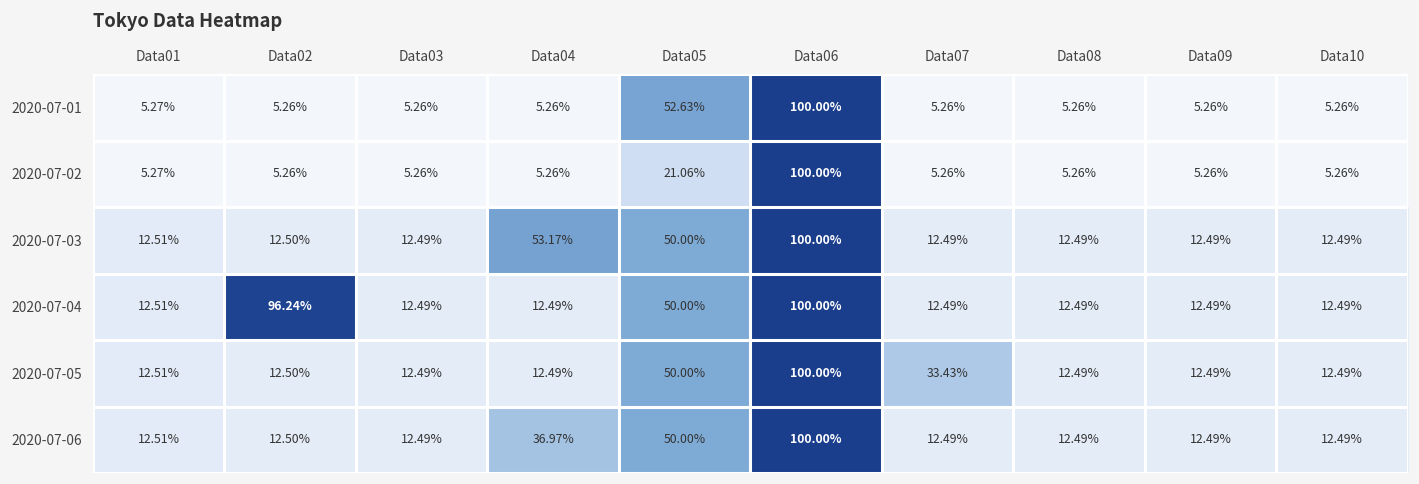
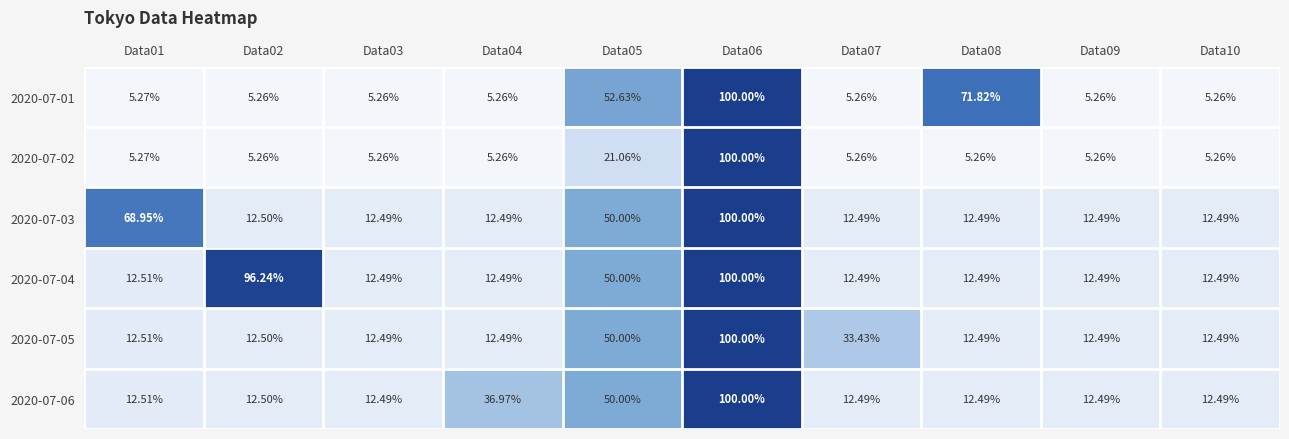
  {
    "2020-07-01": {
      "Data01": "5.27%",
      "Data02": "5.26%",
      "Data03": "5.26%",
      "Data04": "5.26%",
      "Data05": "52.63%",
      "Data06": "100.00%",
      "Data07": "5.26%",
-     "Data08": "5.26%",
+     "Data08": "71.82%",
      "Data09": "5.26%",
      "Data10": "5.26%"
    },
    "2020-07-02": {
      "Data01": "5.27%",
      "Data02": "5.26%",
      "Data03": "5.26%",
      "Data04": "5.26%",
      "Data05": "21.06%",
      "Data06": "100.00%",
      "Data07": "5.26%",
      "Data08": "5.26%",
      "Data09": "5.26%",
      "Data10": "5.26%"
    },
    "2020-07-03": {
-     "Data01": "12.51%",
+     "Data01": "68.95%",
      "Data02": "12.50%",
      "Data03": "12.49%",
-     "Data04": "53.17%",
+     "Data04": "12.49%",
      "Data05": "50.00%",
      "Data06": "100.00%",
      "Data07": "12.49%",
      "Data08": "12.49%",
      "Data09": "12.49%",
      "Data10": "12.49%"
    },
    "2020-07-04": {
      "Data01": "12.51%",
      "Data02": "96.24%",
      "Data03": "12.49%",
      "Data04": "12.49%",
      "Data05": "50.00%",
      "Data06": "100.00%",
      "Data07": "12.49%",
      "Data08": "12.49%",
      "Data09": "12.49%",
      "Data10": "12.49%"
    },
    "2020-07-05": {
      "Data01": "12.51%",
      "Data02": "12.50%",
      "Data03": "12.49%",
      "Data04": "12.49%",
      "Data05": "50.00%",
      "Data06": "100.00%",
      "Data07": "33.43%",
      "Data08": "12.49%",
      "Data09": "12.49%",
      "Data10": "12.49%"
    },
    "2020-07-06": {
      "Data01": "12.51%",
      "Data02": "12.50%",
      "Data03": "12.49%",
      "Data04": "36.97%",
      "Data05": "50.00%",
      "Data06": "100.00%",
      "Data07": "12.49%",
      "Data08": "12.49%",
      "Data09": "12.49%",
      "Data10": "12.49%"
    }
  }
